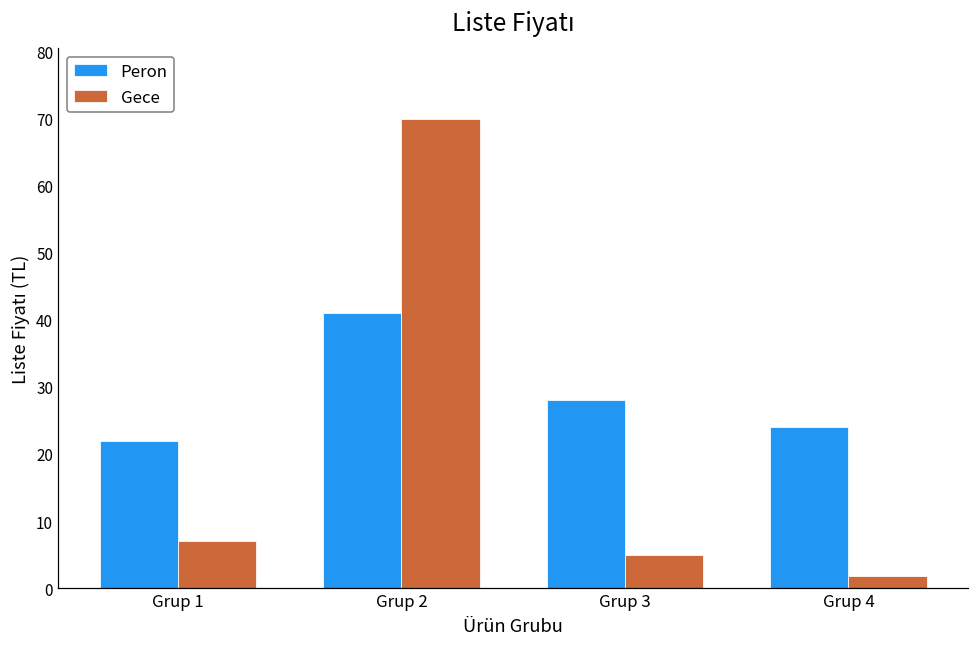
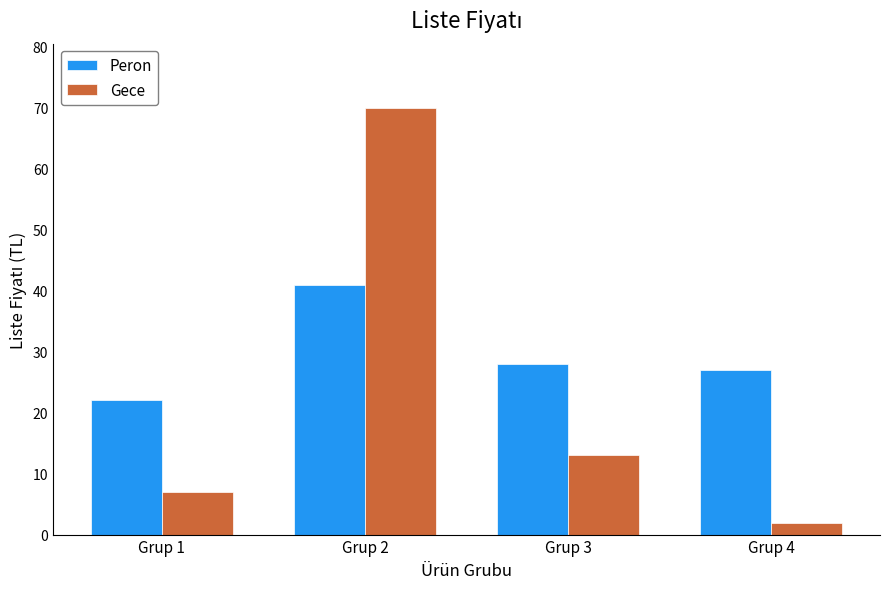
  {
    "Peron": {
      "Grup 1": 22,
      "Grup 2": 41,
      "Grup 3": 28,
-     "Grup 4": 24
+     "Grup 4": 27
    },
    "Gece": {
      "Grup 1": 7,
      "Grup 2": 70,
-     "Grup 3": 5,
+     "Grup 3": 13,
      "Grup 4": 2
    }
  }
